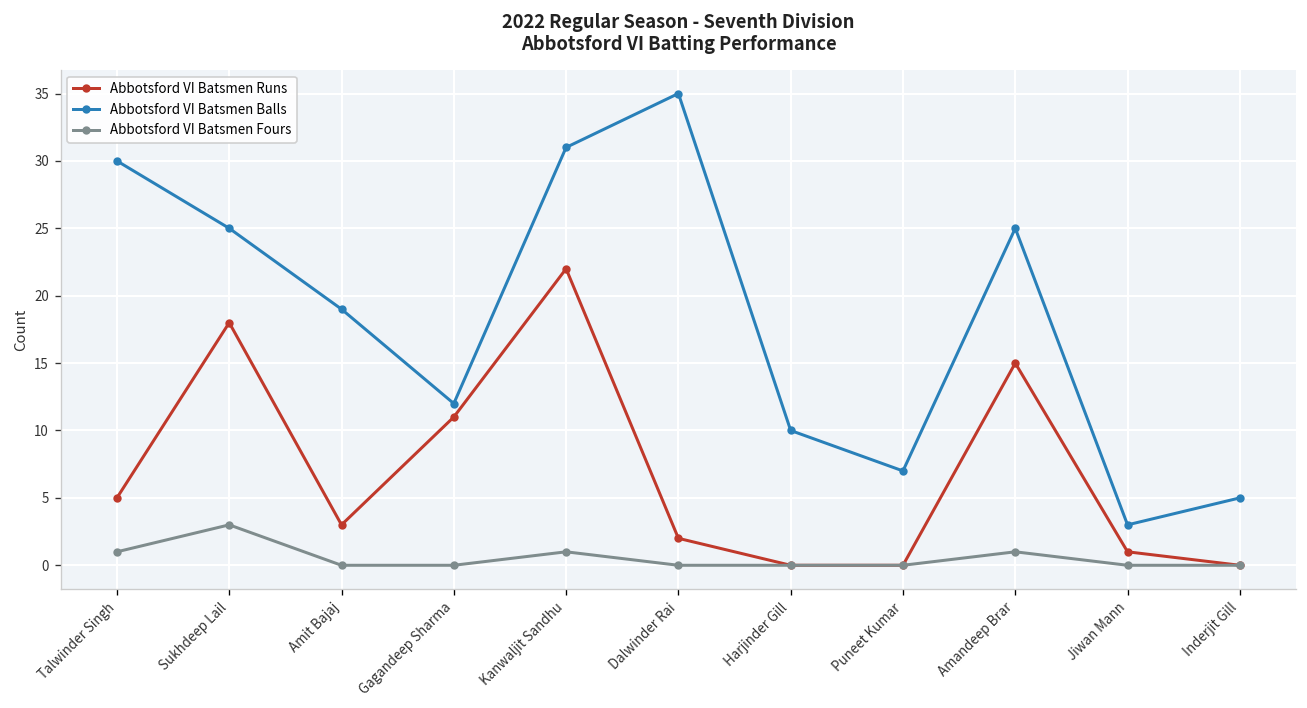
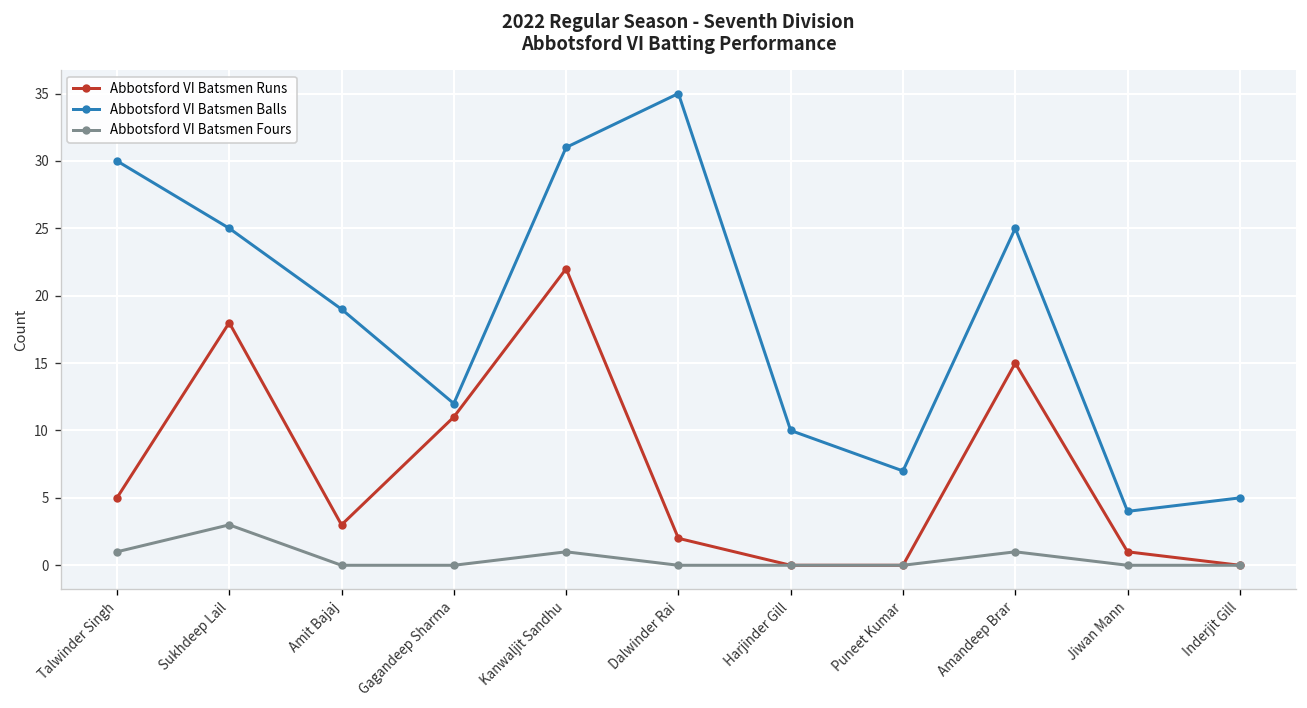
  {
    "Abbotsford VI Batsmen Runs": {
      "Talwinder Singh": 5,
      "Sukhdeep Lail": 18,
      "Amit Bajaj": 3,
      "Gagandeep Sharma": 11,
      "Kanwaljit Sandhu": 22,
      "Dalwinder Rai": 2,
      "Amandeep Brar": 15,
      "Jiwan Mann": 1
    },
    "Abbotsford VI Batsmen Balls": {
      "Talwinder Singh": 30,
      "Sukhdeep Lail": 25,
      "Amit Bajaj": 19,
      "Gagandeep Sharma": 12,
      "Kanwaljit Sandhu": 31,
      "Dalwinder Rai": 35,
      "Harjinder Gill": 10,
      "Puneet Kumar": 7,
      "Amandeep Brar": 25,
-     "Jiwan Mann": 3,
+     "Jiwan Mann": 4,
      "Inderjit Gill": 5
    },
    "Abbotsford VI Batsmen Fours": {
      "Talwinder Singh": 1,
      "Sukhdeep Lail": 3,
      "Amit Bajaj": 0,
      "Gagandeep Sharma": 0,
      "Kanwaljit Sandhu": 1,
      "Dalwinder Rai": 0,
      "Amandeep Brar": 1,
      "Jiwan Mann": 0
    }
  }
